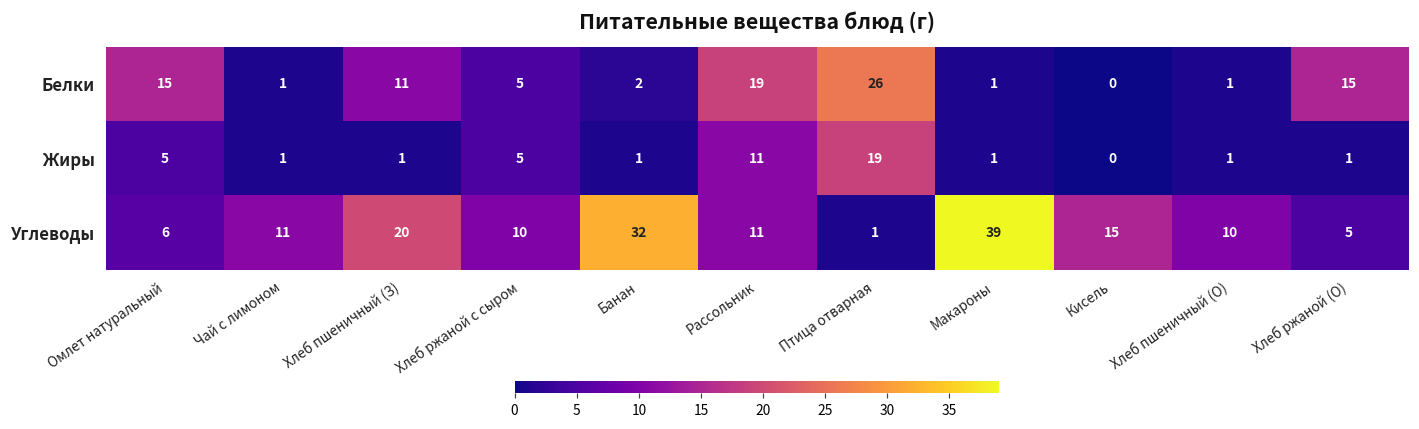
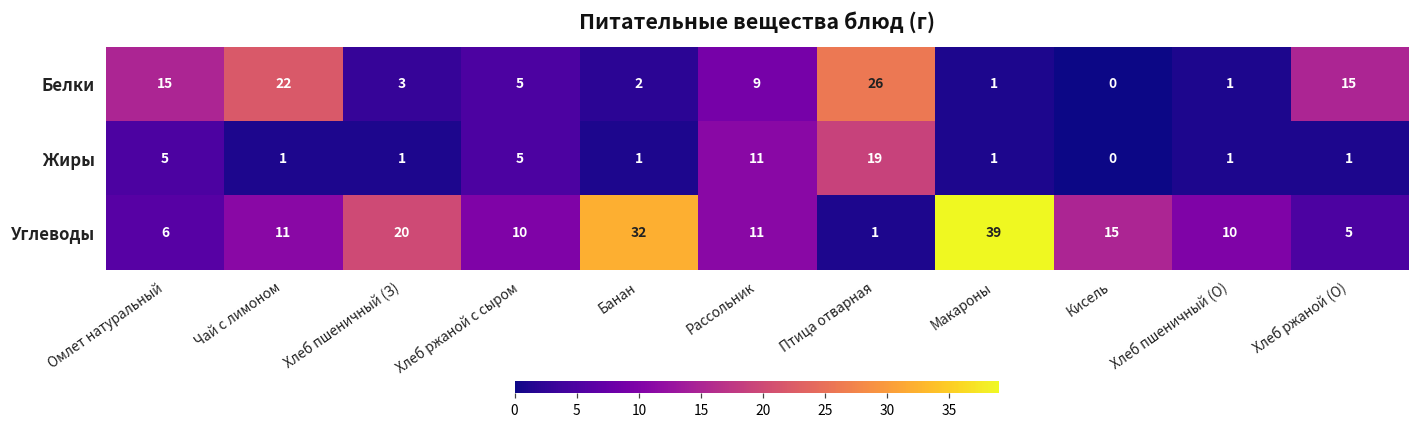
  {
    "Белки": {
      "Омлет натуральный": 15,
-     "Чай с лимоном": 1,
-     "Хлеб пшеничный (З)": 11,
+     "Чай с лимоном": 22,
+     "Хлеб пшеничный (З)": 3,
      "Хлеб ржаной с сыром": 5,
      "Банан": 2,
-     "Рассольник": 19,
+     "Рассольник": 9,
      "Птица отварная": 26,
      "Макароны": 1,
      "Кисель": 0,
      "Хлеб пшеничный (О)": 1,
      "Хлеб ржаной (О)": 15
    },
    "Жиры": {
      "Омлет натуральный": 5,
      "Чай с лимоном": 1,
      "Хлеб пшеничный (З)": 1,
      "Хлеб ржаной с сыром": 5,
      "Банан": 1,
      "Рассольник": 11,
      "Птица отварная": 19,
      "Макароны": 1,
      "Кисель": 0,
      "Хлеб пшеничный (О)": 1,
      "Хлеб ржаной (О)": 1
    },
    "Углеводы": {
      "Омлет натуральный": 6,
      "Чай с лимоном": 11,
      "Хлеб пшеничный (З)": 20,
      "Хлеб ржаной с сыром": 10,
      "Банан": 32,
      "Рассольник": 11,
      "Птица отварная": 1,
      "Макароны": 39,
      "Кисель": 15,
      "Хлеб пшеничный (О)": 10,
      "Хлеб ржаной (О)": 5
    }
  }
